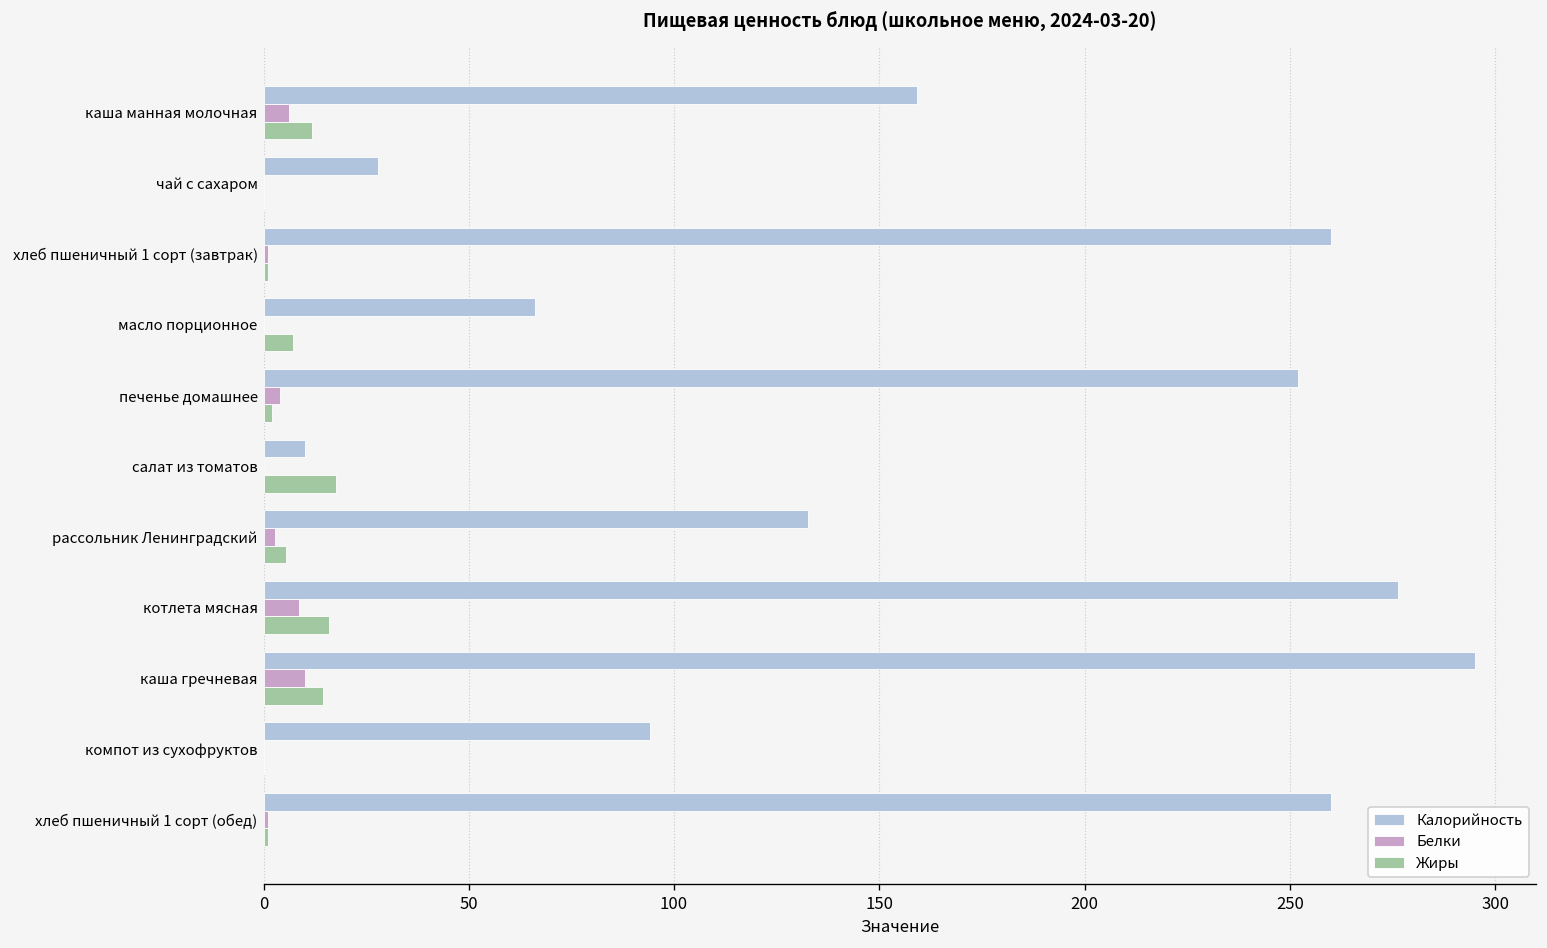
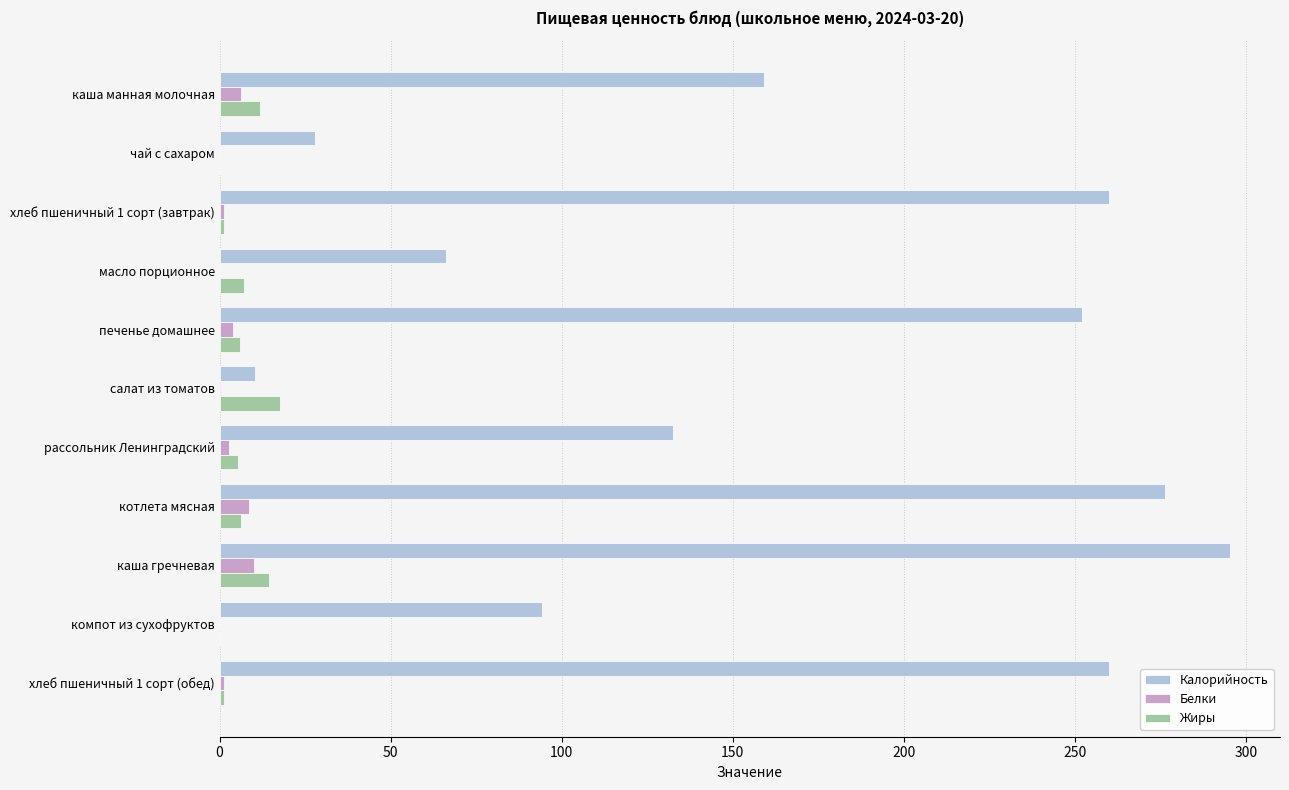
  {
    "Жиры": {
      "каша манная молочная": 12,
      "чай с сахаром": 0,
      "хлеб пшеничный 1 сорт (завтрак)": 1,
      "масло порционное": 7,
-     "печенье домашнее": 2,
+     "печенье домашнее": 6,
      "салат из томатов": 18,
      "рассольник Ленинградский": 5,
-     "котлета мясная": 16,
+     "котлета мясная": 6,
      "каша гречневая": 14,
      "компот из сухофруктов": 0,
      "хлеб пшеничный 1 сорт (обед)": 1
    }
  }
